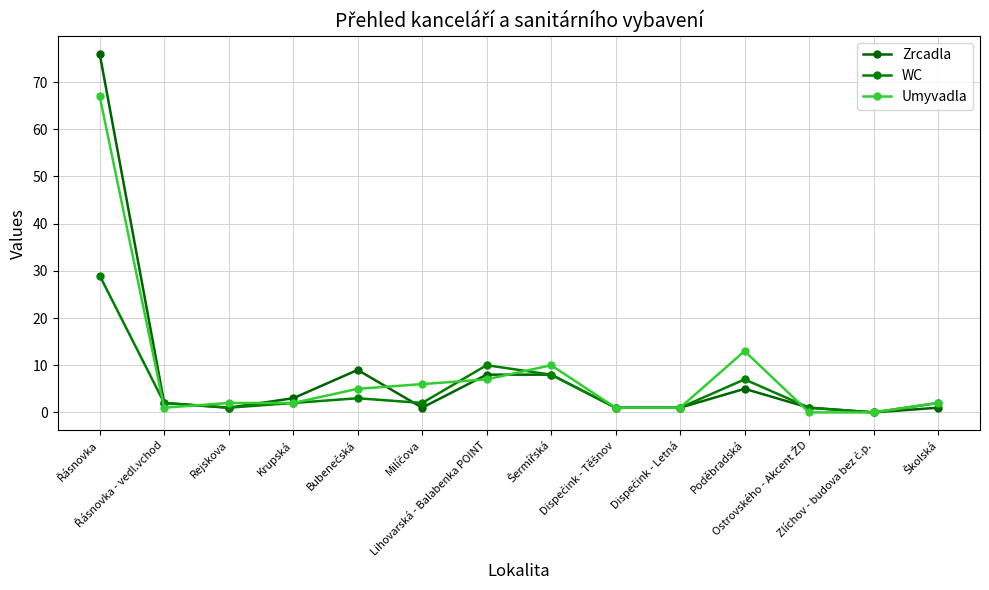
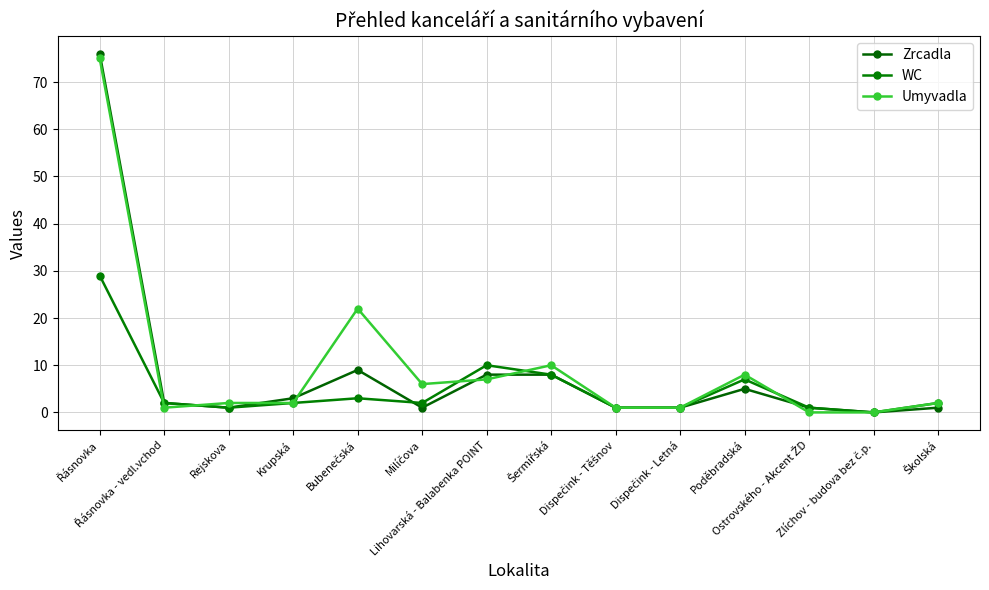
  {
    "Umyvadla": {
-     "Řásnovka": 67,
+     "Řásnovka": 75,
      "Řásnovka - vedl.vchod": 1,
      "Rejskova": 2,
-     "Bubenečská": 5,
+     "Bubenečská": 22,
      "Milíčova": 6,
      "Lihovarská - Balabenka POINT": 7,
      "Šermířská": 10,
-     "Poděbradská": 13,
+     "Poděbradská": 8,
      "Ostrovského - Akcent ŽD": 0
    }
  }
